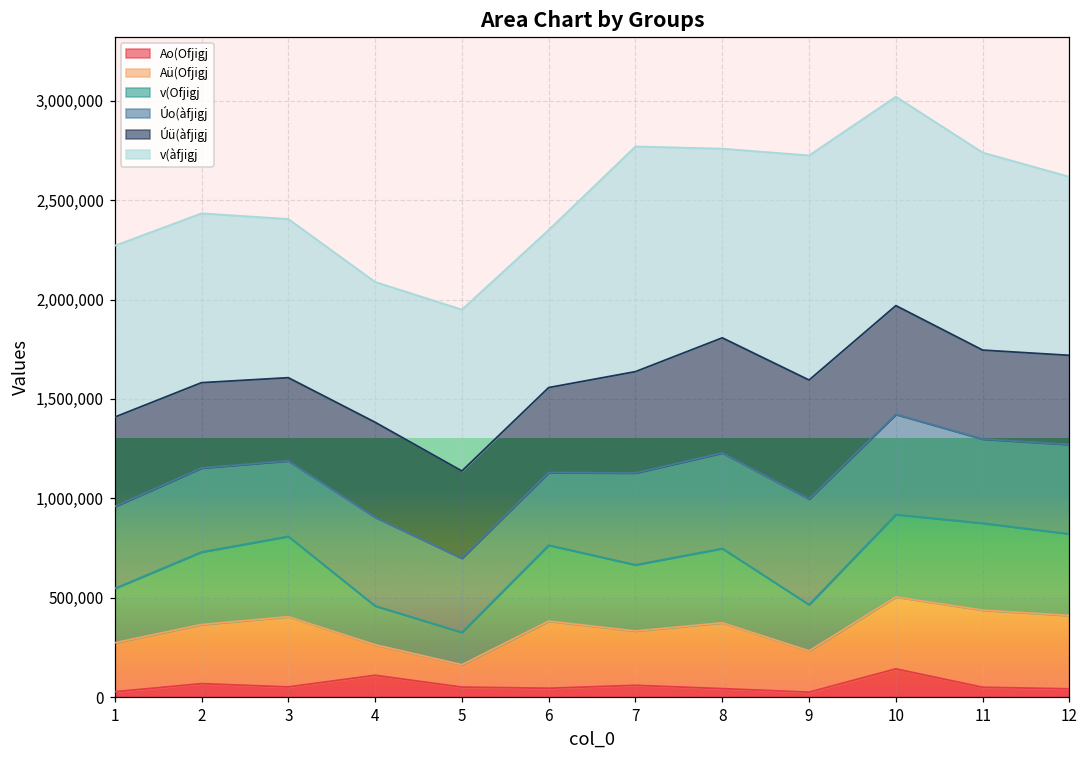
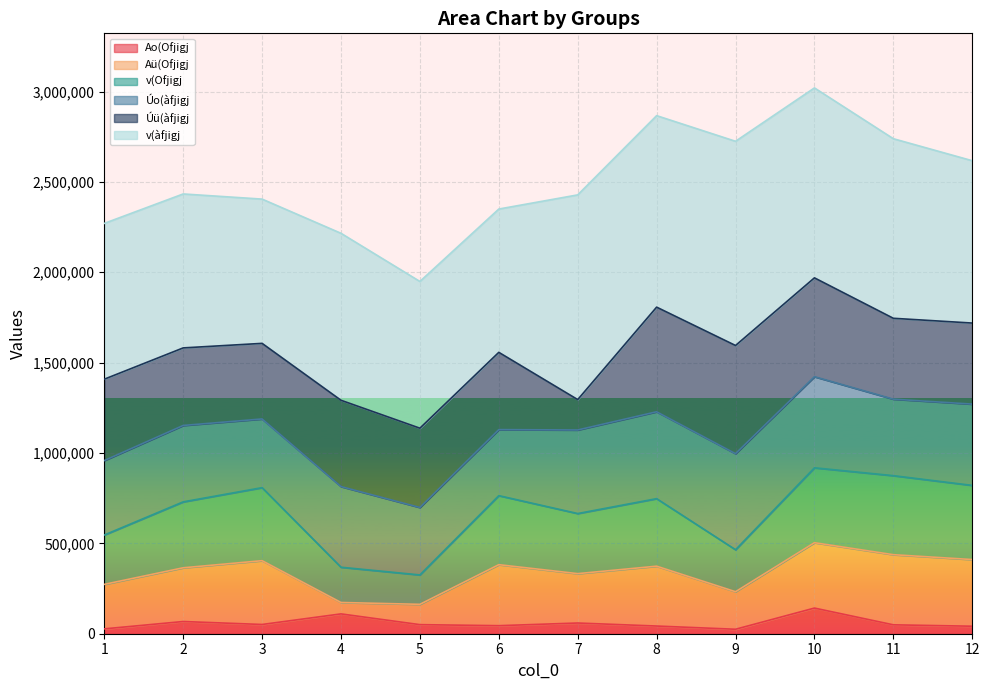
  {
    "Ao(Ofjigj": {
      "1": "30,000",
      "2": "70,000",
      "3": "50,000",
      "4": "110,000",
      "5": "50,000",
      "6": "40,000",
      "7": "60,000",
      "8": "40,000",
      "9": "20,000",
      "10": "140,000",
      "11": "50,000",
      "12": "40,000"
    },
    "Aü(Ofjigj": {
      "1": "250,000",
      "2": "300,000",
      "3": "350,000",
-     "4": "150,000",
+     "4": "60,000",
      "5": "110,000",
      "6": "340,000",
      "7": "270,000",
      "8": "330,000",
      "9": "210,000",
      "10": "360,000",
      "11": "390,000",
      "12": "370,000"
    },
    "Úü(àfjigj": {
      "1": "450,000",
      "2": "430,000",
      "3": "420,000",
      "4": "480,000",
      "5": "440,000",
      "6": "430,000",
-     "7": "510,000",
+     "7": "170,000",
      "8": "580,000",
      "9": "600,000",
      "10": "550,000",
      "11": "450,000",
      "12": "450,000"
    },
    "v(àfjigj": {
      "1": "860,000",
      "2": "850,000",
      "3": "800,000",
-     "4": "710,000",
+     "4": "920,000",
      "5": "810,000",
      "6": "790,000",
      "7": "1,130,000",
-     "8": "950,000",
+     "8": "1,060,000",
      "9": "1,130,000",
      "10": "1,050,000",
      "11": "990,000",
      "12": "900,000"
    }
  }
